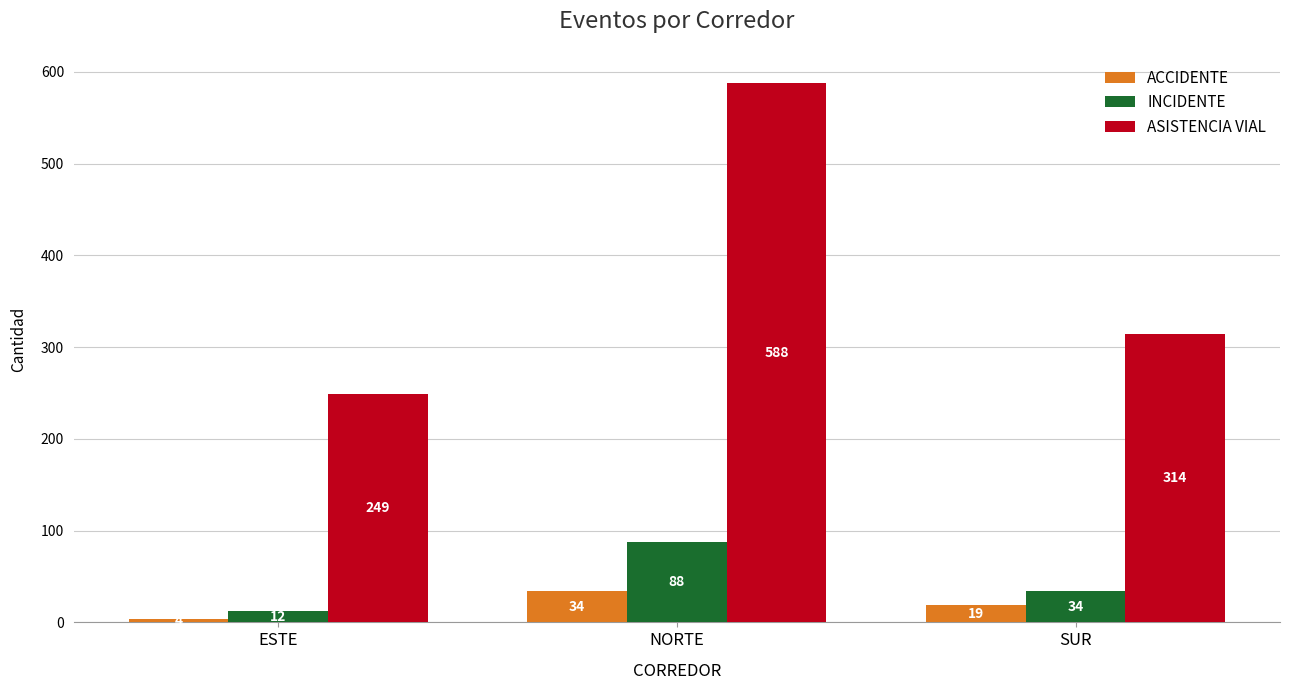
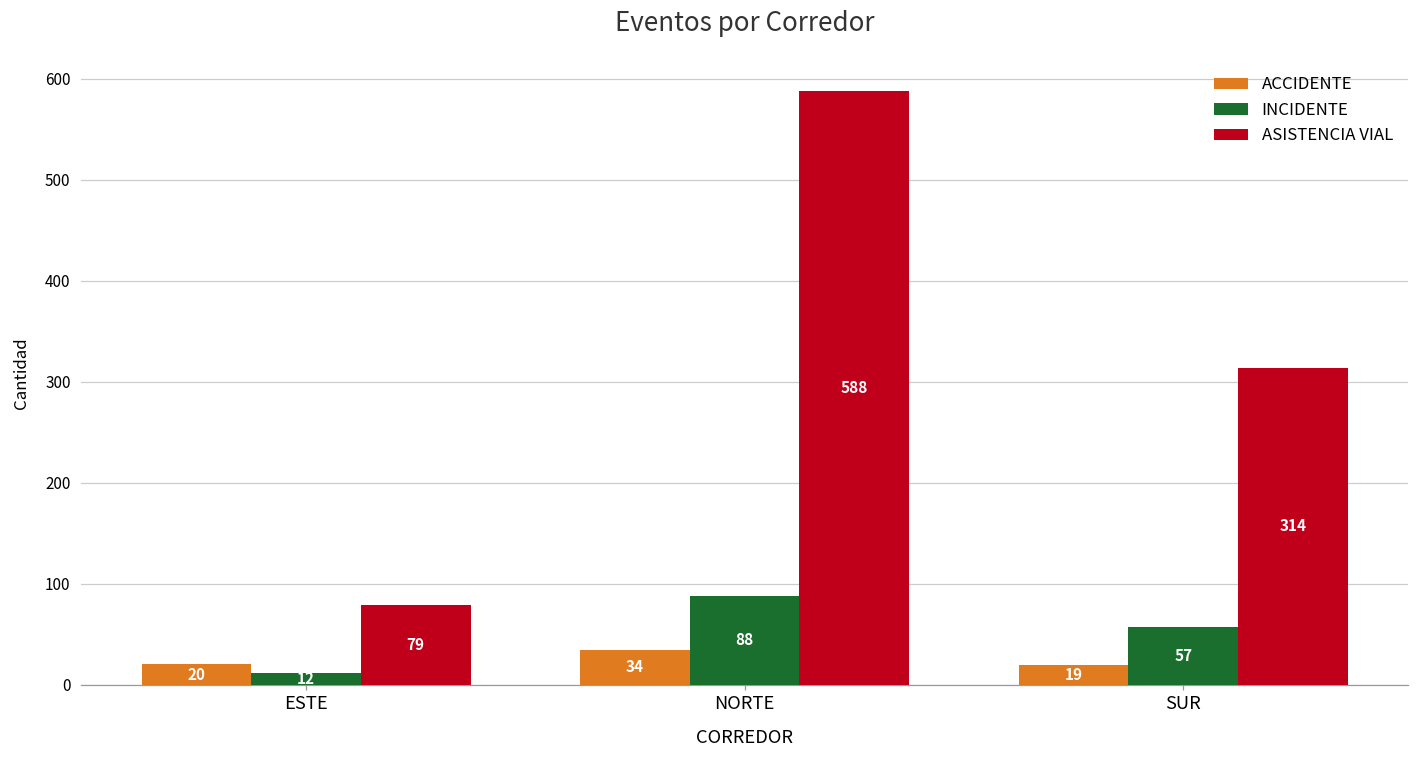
  {
    "ACCIDENTE": {
-     "ESTE": 0
+     "ESTE": 20
    },
    "INCIDENTE": {
      "ESTE": 12,
      "NORTE": 88,
-     "SUR": 34
+     "SUR": 57
    },
    "ASISTENCIA VIAL": {
-     "ESTE": 249,
+     "ESTE": 79,
      "NORTE": 588,
      "SUR": 314
    }
  }
